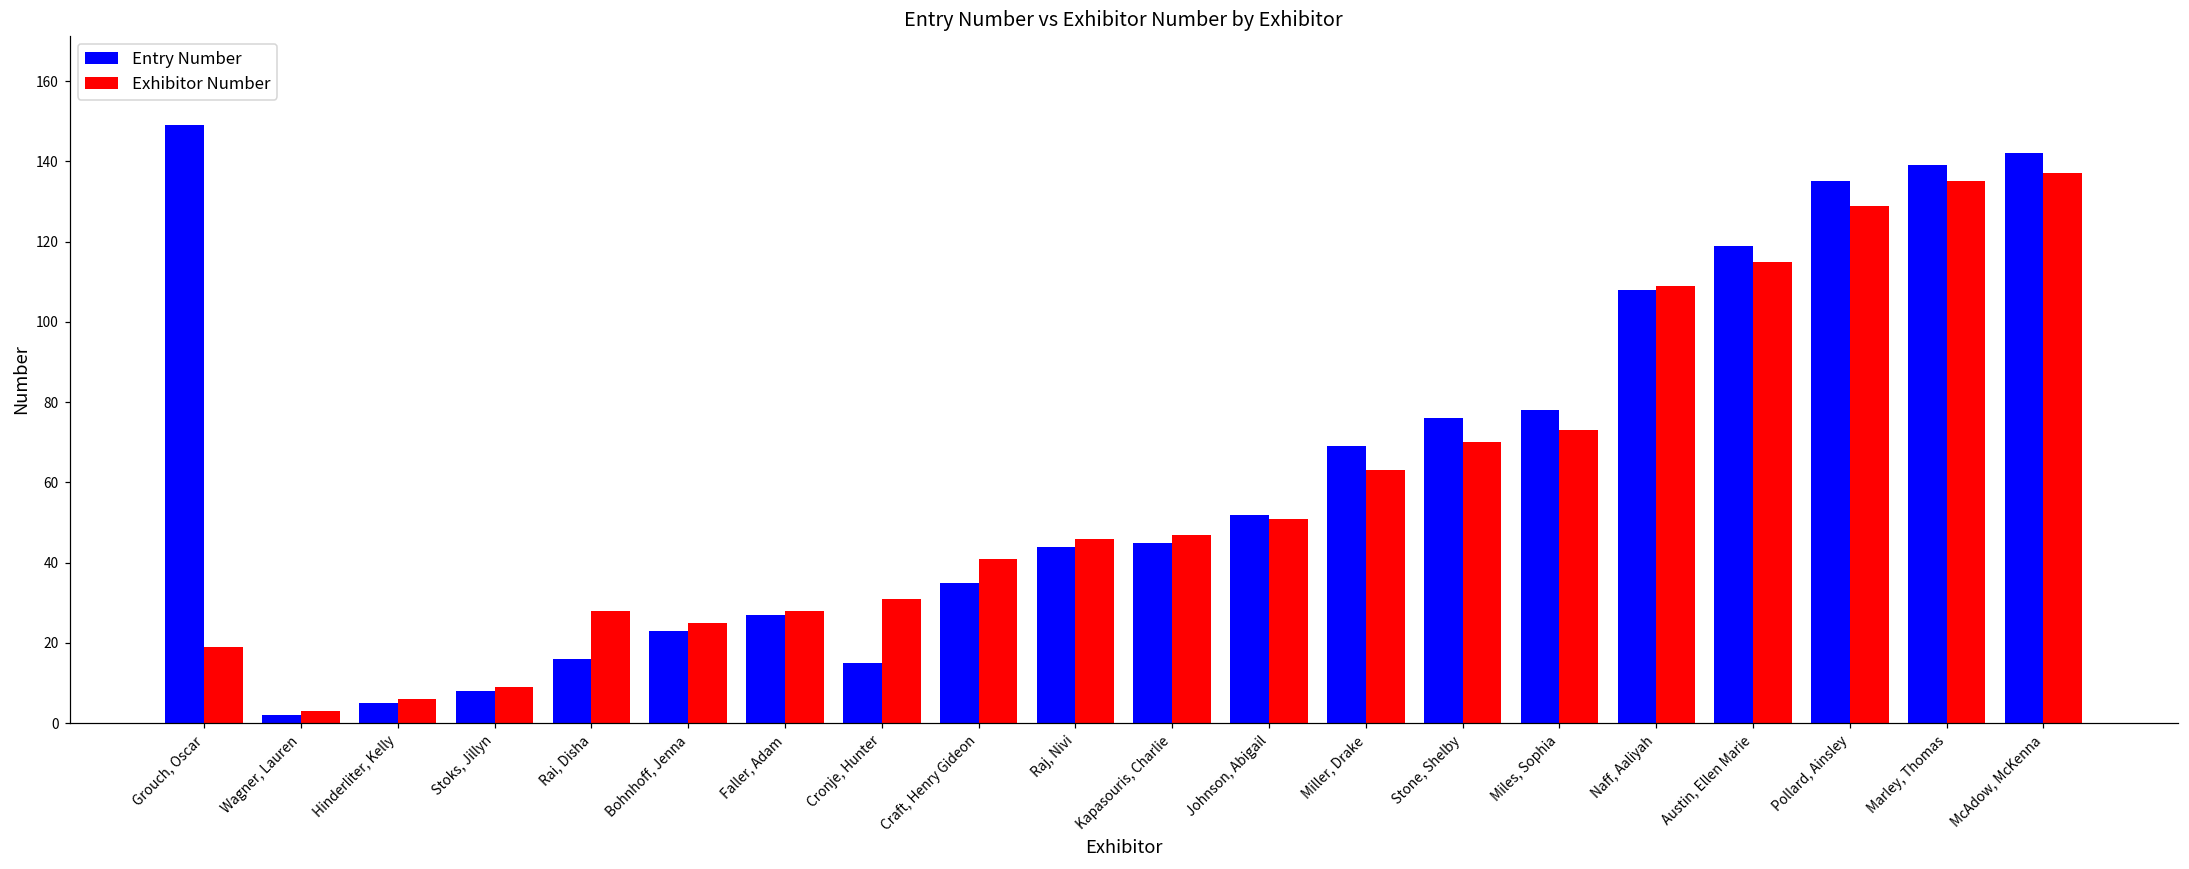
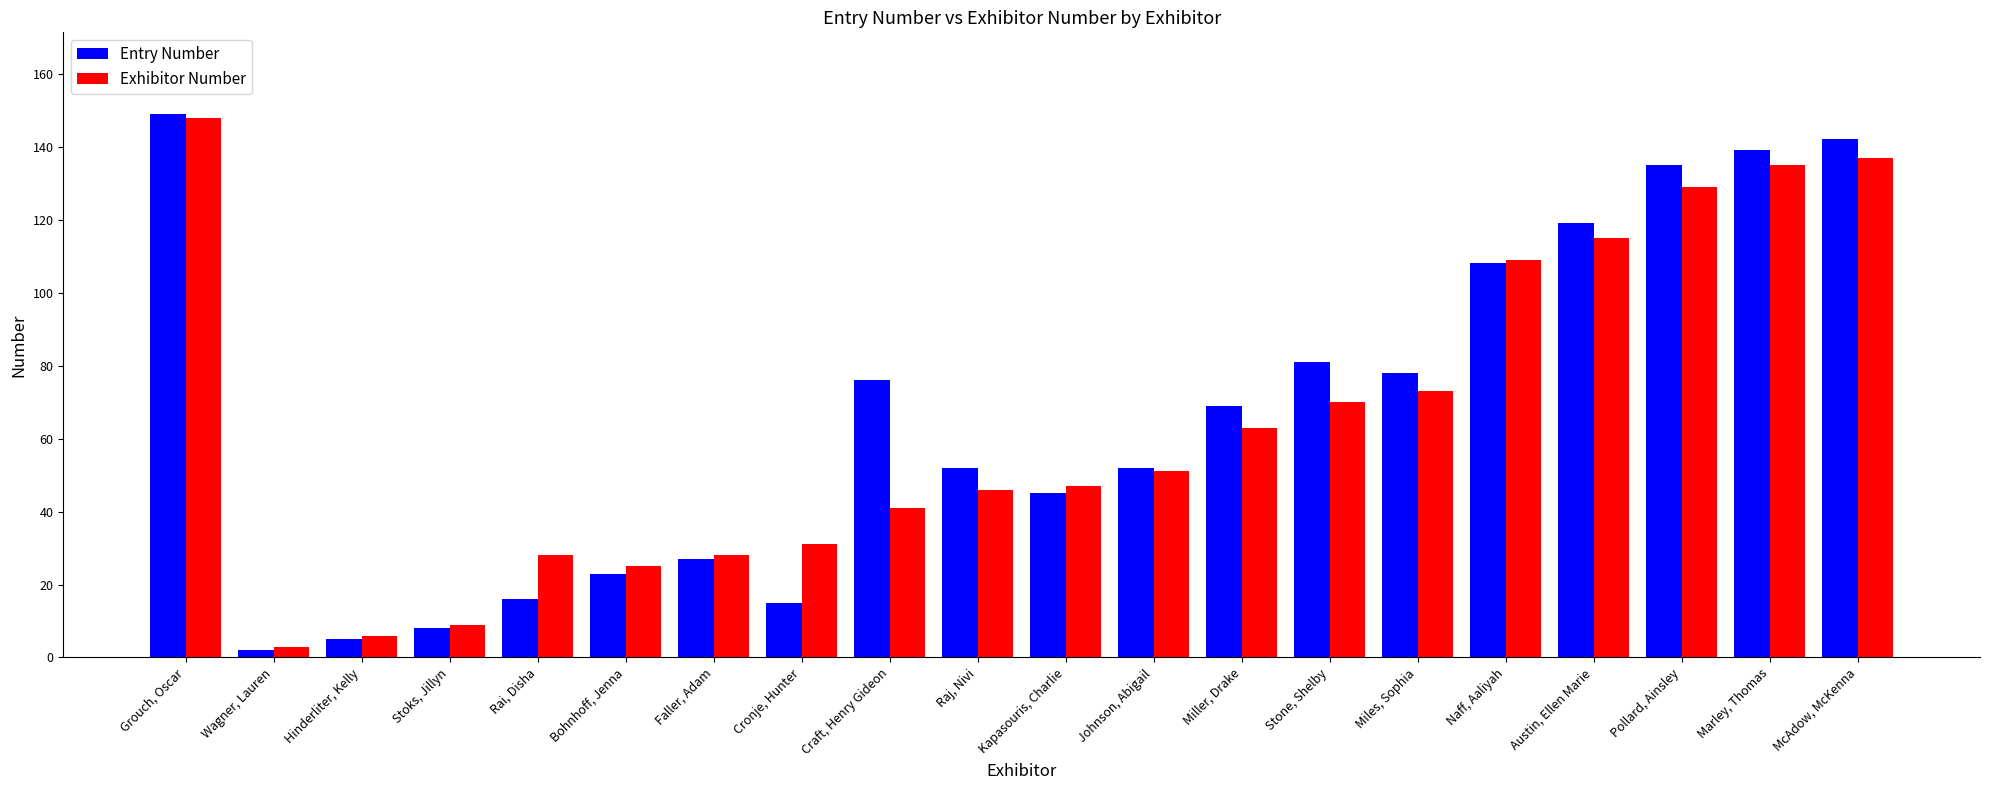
  {
    "Entry Number": {
      "Grouch, Oscar": 149,
      "Wagner, Lauren": 2,
      "Hinderliter, Kelly": 5,
      "Stoks, Jillyn": 8,
      "Rai, Disha": 16,
      "Bohnhoff, Jenna": 23,
      "Faller, Adam": 27,
      "Cronje, Hunter": 15,
-     "Craft, Henry Gideon": 35,
-     "Raj, Nivi": 44,
+     "Craft, Henry Gideon": 76,
+     "Raj, Nivi": 52,
      "Kapasouris, Charlie": 45,
      "Johnson, Abigail": 52,
      "Miller, Drake": 69,
-     "Stone, Shelby": 76,
+     "Stone, Shelby": 81,
      "Miles, Sophia": 78,
      "Naff, Aaliyah": 108,
      "Austin, Ellen Marie": 119,
      "Pollard, Ainsley": 135,
      "Marley, Thomas": 139,
      "McAdow, McKenna": 142
    },
    "Exhibitor Number": {
-     "Grouch, Oscar": 19,
+     "Grouch, Oscar": 148,
      "Wagner, Lauren": 3,
      "Hinderliter, Kelly": 6,
      "Stoks, Jillyn": 9,
      "Rai, Disha": 28,
      "Bohnhoff, Jenna": 25,
      "Faller, Adam": 28,
      "Cronje, Hunter": 31,
      "Craft, Henry Gideon": 41,
      "Raj, Nivi": 46,
      "Kapasouris, Charlie": 47,
      "Johnson, Abigail": 51,
      "Miller, Drake": 63,
      "Stone, Shelby": 70,
      "Miles, Sophia": 73,
      "Naff, Aaliyah": 109,
      "Austin, Ellen Marie": 115,
      "Pollard, Ainsley": 129,
      "Marley, Thomas": 135,
      "McAdow, McKenna": 137
    }
  }
